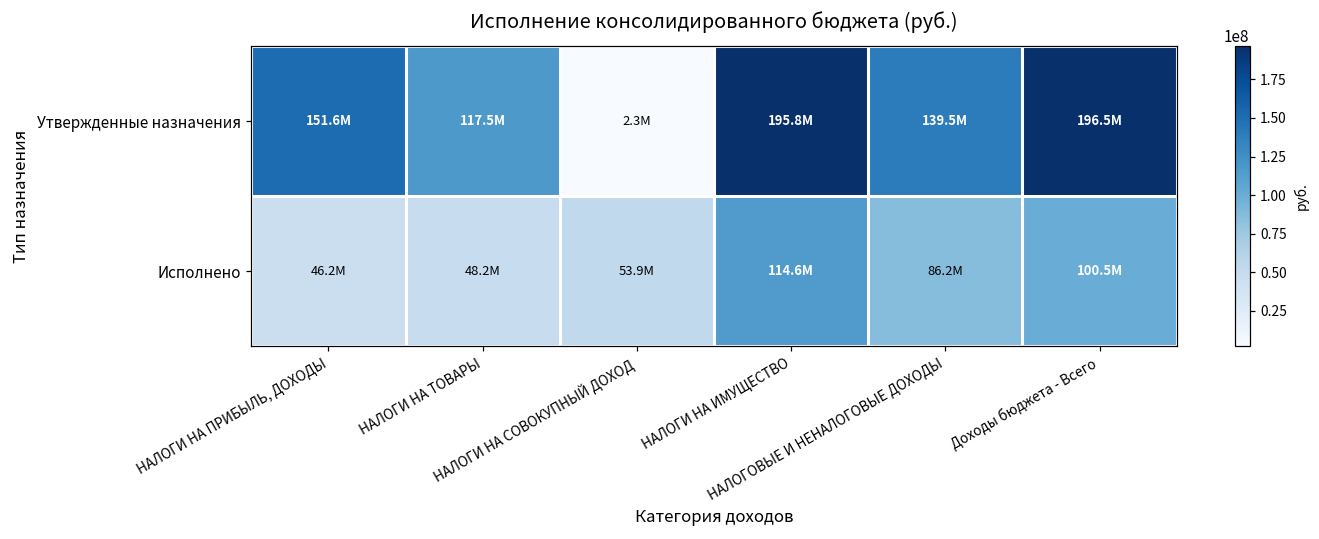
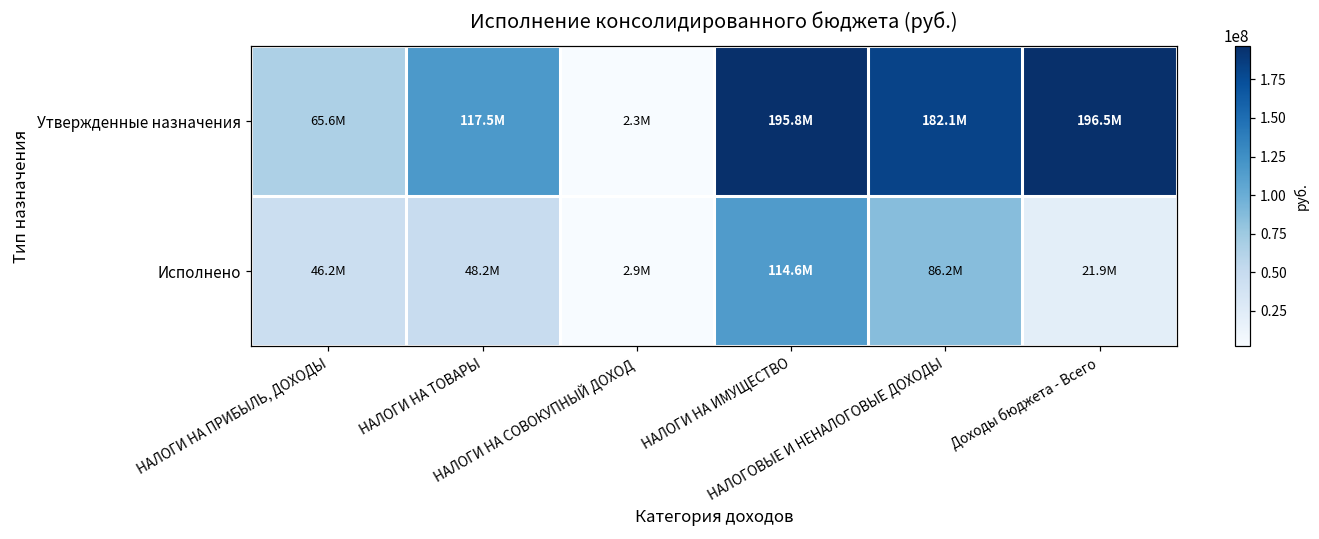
  {
    "Утвержденные назначения": {
-     "НАЛОГИ НА ПРИБЫЛЬ, ДОХОДЫ": "151.6M",
+     "НАЛОГИ НА ПРИБЫЛЬ, ДОХОДЫ": "65.6M",
      "НАЛОГИ НА ТОВАРЫ": "117.5M",
      "НАЛОГИ НА СОВОКУПНЫЙ ДОХОД": "2.3M",
      "НАЛОГИ НА ИМУЩЕСТВО": "195.8M",
-     "НАЛОГОВЫЕ И НЕНАЛОГОВЫЕ ДОХОДЫ": "139.5M",
+     "НАЛОГОВЫЕ И НЕНАЛОГОВЫЕ ДОХОДЫ": "182.1M",
      "Доходы бюджета - Всего": "196.5M"
    },
    "Исполнено": {
      "НАЛОГИ НА ПРИБЫЛЬ, ДОХОДЫ": "46.2M",
      "НАЛОГИ НА ТОВАРЫ": "48.2M",
-     "НАЛОГИ НА СОВОКУПНЫЙ ДОХОД": "53.9M",
+     "НАЛОГИ НА СОВОКУПНЫЙ ДОХОД": "2.9M",
      "НАЛОГИ НА ИМУЩЕСТВО": "114.6M",
      "НАЛОГОВЫЕ И НЕНАЛОГОВЫЕ ДОХОДЫ": "86.2M",
-     "Доходы бюджета - Всего": "100.5M"
+     "Доходы бюджета - Всего": "21.9M"
    }
  }
